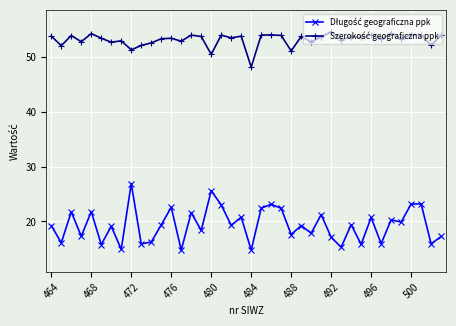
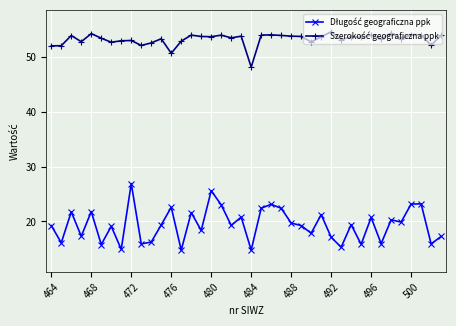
  {
    "Długość geograficzna ppk": {
      "464": 19,
      "468": 22,
      "472": 27,
      "476": 23,
      "480": 26,
      "484": 15,
-     "488": 18,
+     "488": 20,
      "492": 17,
      "496": 21,
      "500": 23
    },
    "Szerokość geograficzna ppk": {
-     "464": 54,
+     "464": 52,
      "468": 54,
-     "472": 51,
-     "476": 53,
-     "480": 51,
+     "472": 53,
+     "476": 51,
+     "480": 54,
      "484": 48,
-     "488": 51
+     "488": 54
    }
  }
